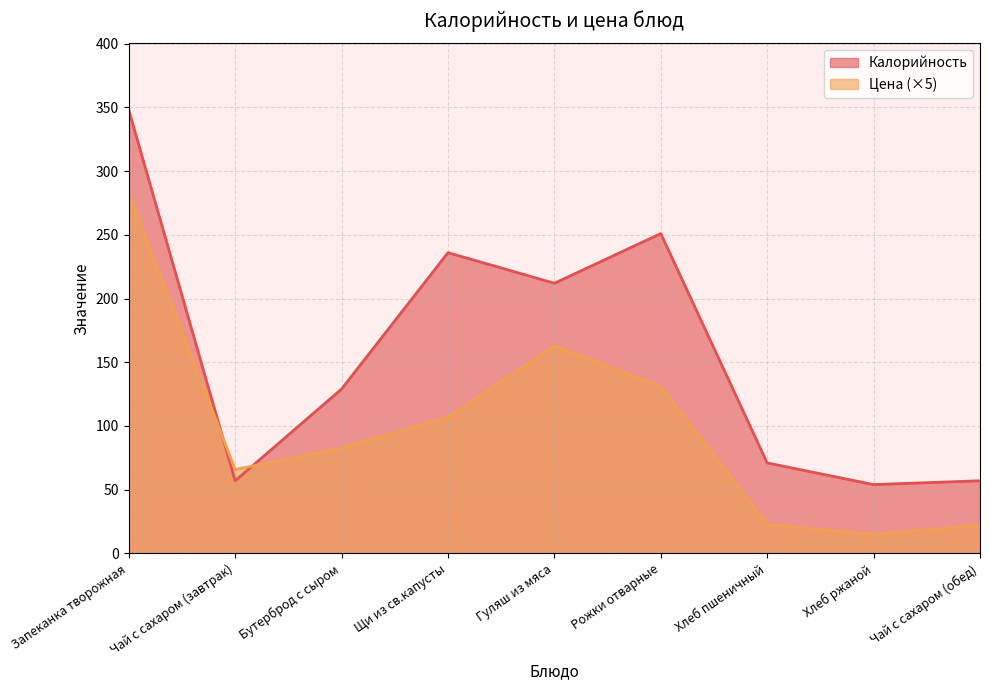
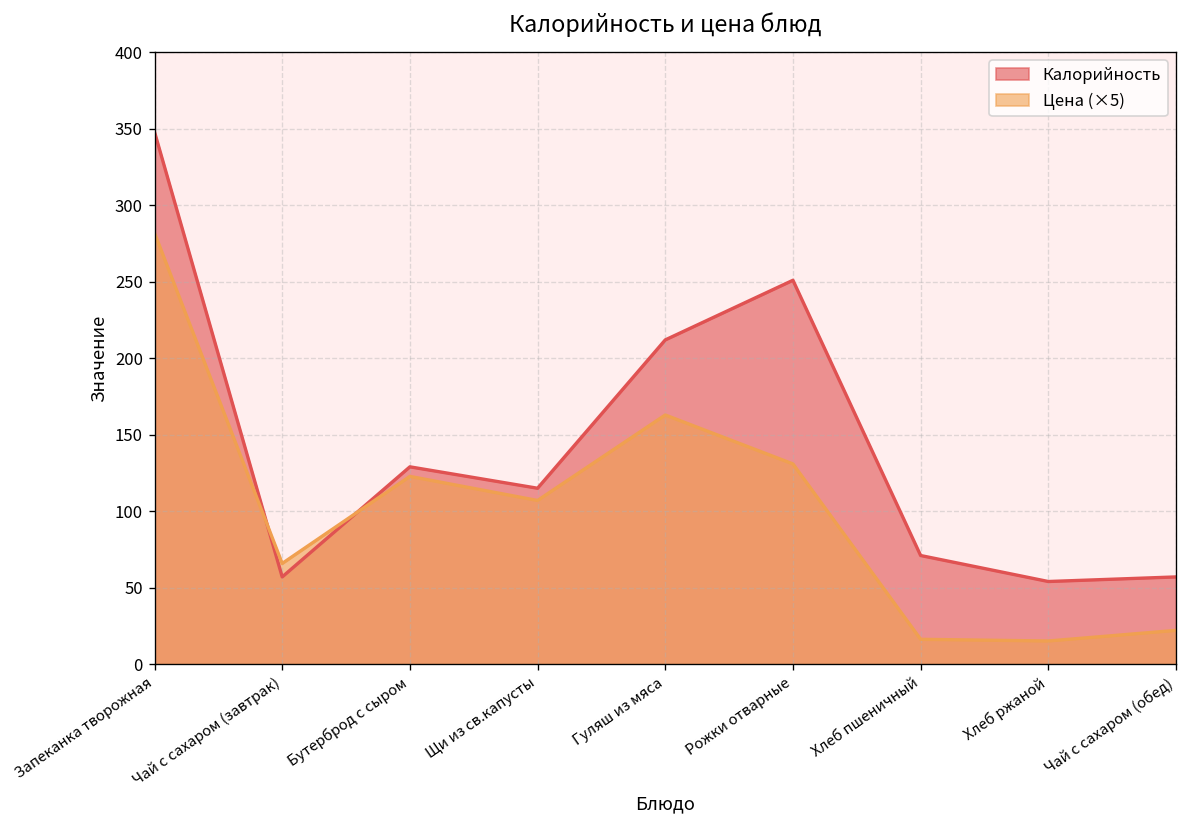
  {
    "Калорийность": {
      "Запеканка творожная": 348,
      "Чай с сахаром (завтрак)": 57,
      "Бутерброд с сыром": 129,
-     "Щи из св.капусты": 236,
+     "Щи из св.капусты": 115,
      "Гуляш из мяса": 212,
      "Рожки отварные": 251,
      "Хлеб пшеничный": 71,
      "Хлеб ржаной": 54,
      "Чай с сахаром (обед)": 57
    },
    "Цена (×5)": {
      "Запеканка творожная": 282,
      "Чай с сахаром (завтрак)": 66,
-     "Бутерброд с сыром": 83,
+     "Бутерброд с сыром": 123,
      "Щи из св.капусты": 107,
      "Гуляш из мяса": 163,
      "Рожки отварные": 131,
-     "Хлеб пшеничный": 23,
+     "Хлеб пшеничный": 16,
      "Хлеб ржаной": 15,
      "Чай с сахаром (обед)": 22
    }
  }
